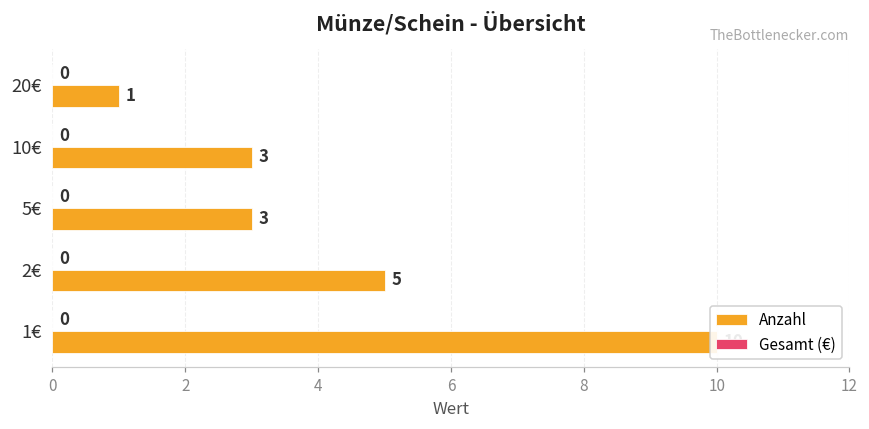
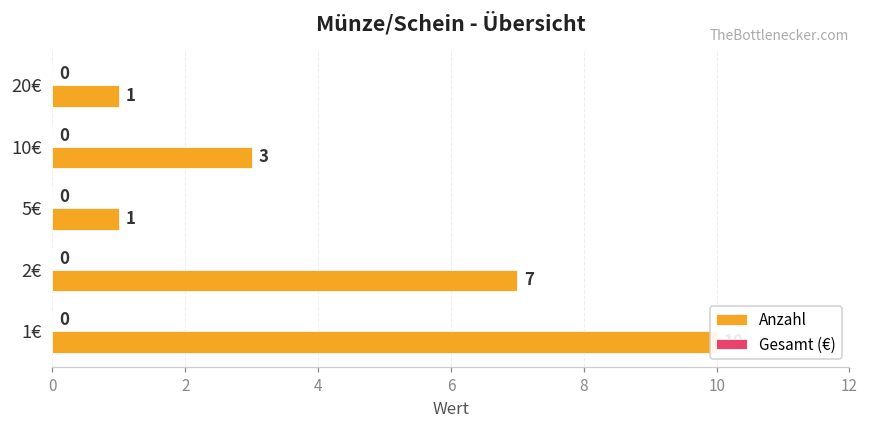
  {
    "Anzahl": {
      "20€": 1,
      "10€": 3,
-     "5€": 3,
-     "2€": 5
+     "5€": 1,
+     "2€": 7
    },
    "Gesamt (€)": {
      "20€": 0,
      "10€": 0,
      "5€": 0,
      "2€": 0,
      "1€": 0
    }
  }
